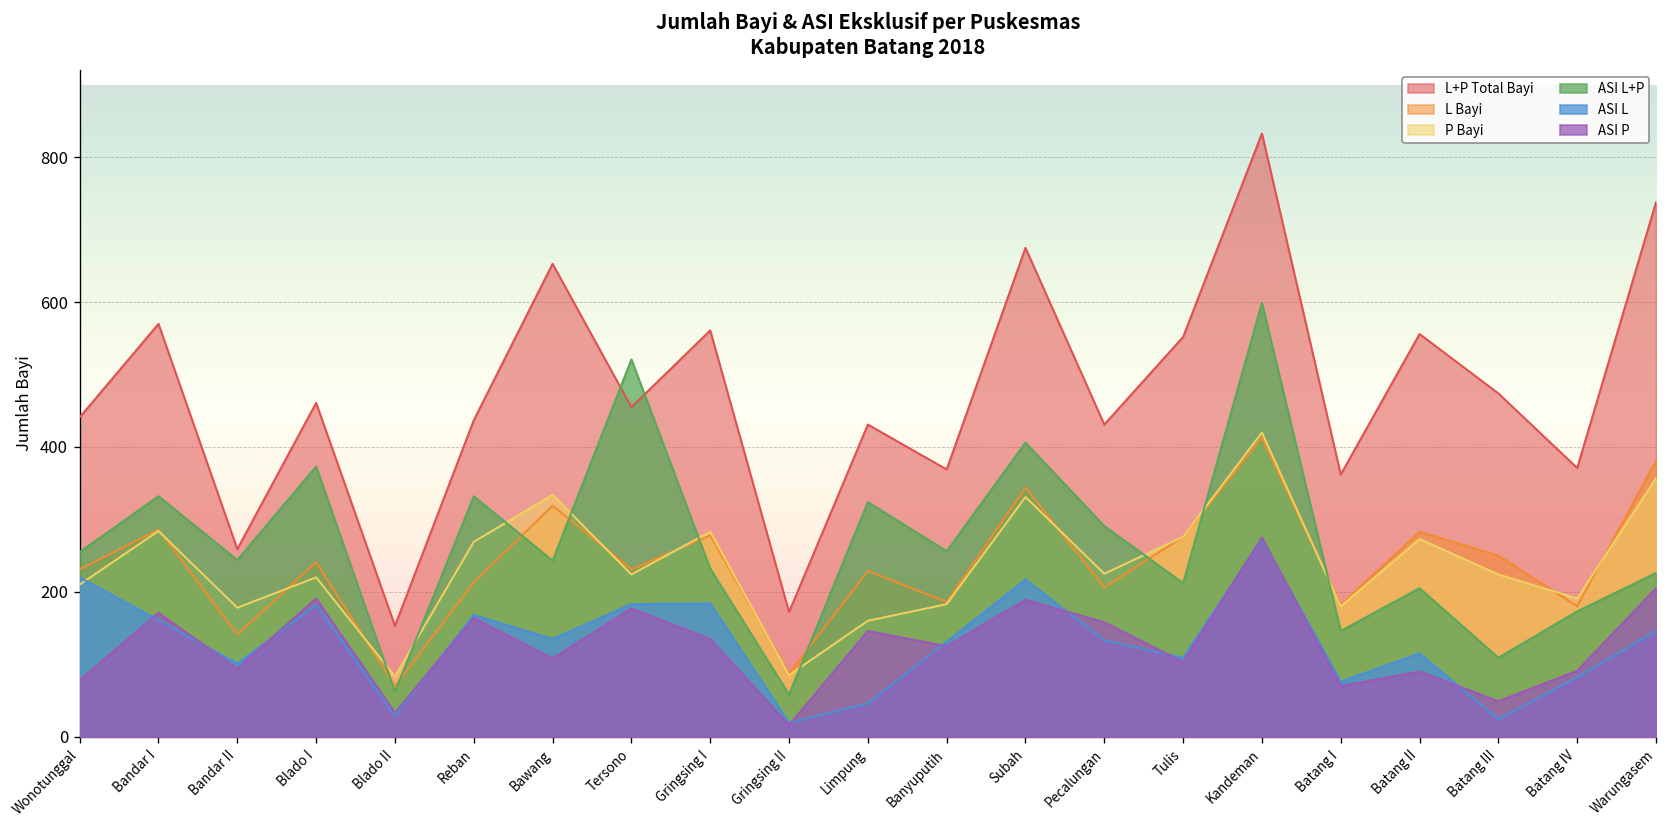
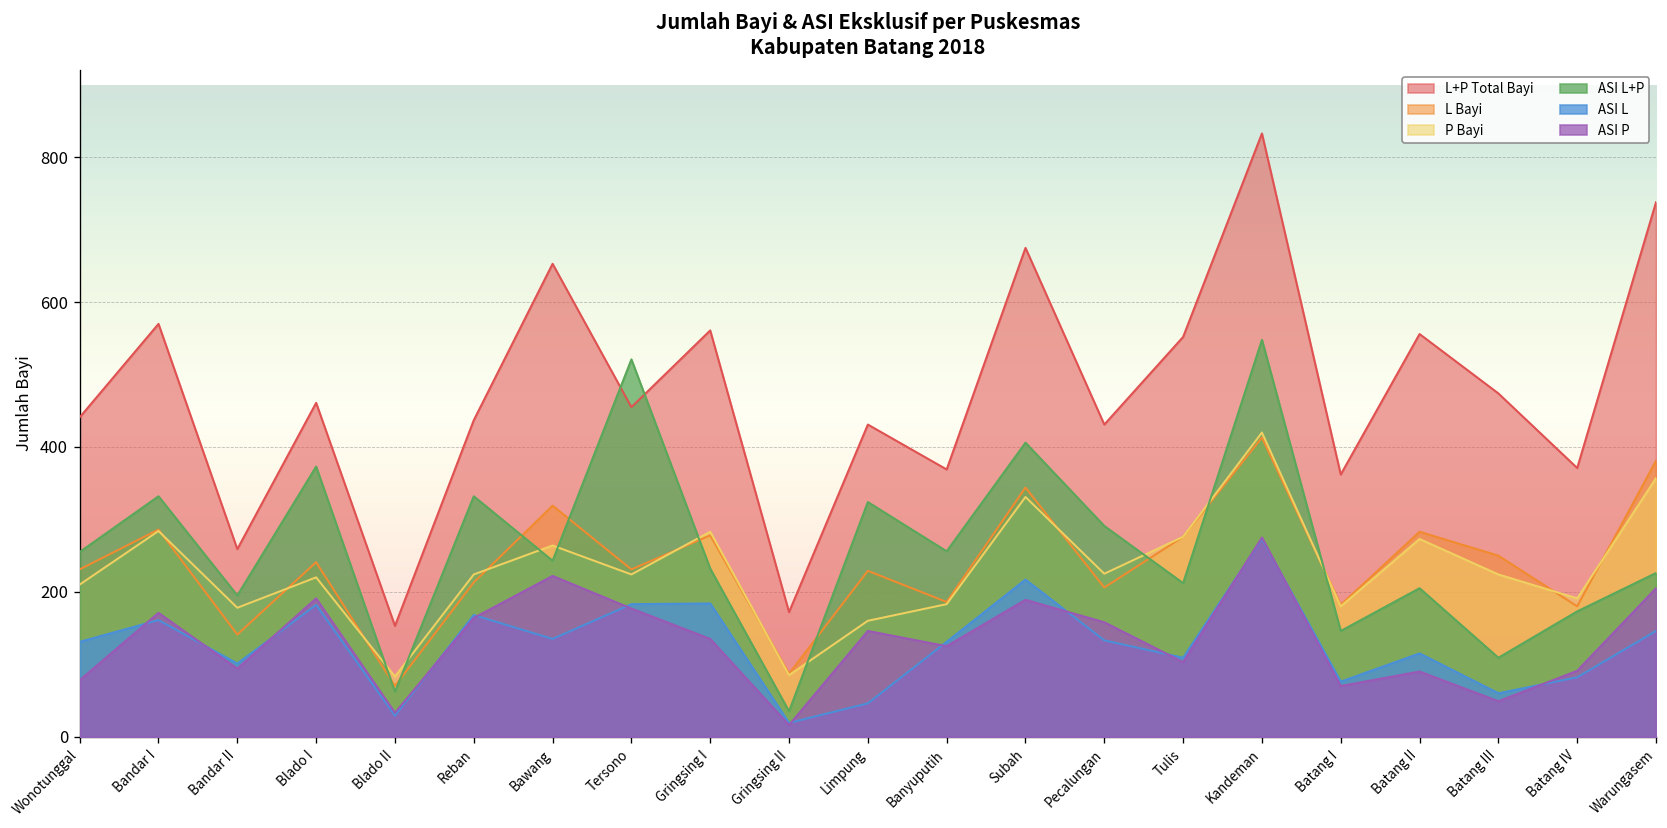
  {
    "P Bayi": {
      "Wonotunggal": 210,
      "Bandar II": 180,
      "Blado I": 220,
      "Blado II": 80,
-     "Reban": 270,
-     "Bawang": 330,
+     "Reban": 220,
+     "Bawang": 260,
      "Tersono": 220,
      "Gringsing I": 280,
      "Limpung": 160,
      "Subah": 330,
      "Pecalungan": 230,
      "Kandeman": 420,
      "Batang II": 270,
      "Batang III": 220,
      "Batang IV": 190,
      "Warungasem": 360
    },
    "ASI L+P": {
      "Wonotunggal": 260,
      "Bandar I": 330,
-     "Bandar II": 240,
+     "Bandar II": 200,
      "Blado I": 370,
      "Blado II": 60,
      "Reban": 330,
      "Bawang": 240,
      "Tersono": 520,
      "Gringsing I": 230,
-     "Gringsing II": 60,
+     "Gringsing II": 40,
      "Limpung": 320,
      "Banyuputih": 260,
      "Subah": 410,
      "Pecalungan": 290,
      "Tulis": 210,
-     "Kandeman": 600,
+     "Kandeman": 550,
      "Batang I": 150,
      "Batang II": 210,
      "Batang III": 110,
      "Batang IV": 170,
      "Warungasem": 230
    },
    "ASI L": {
-     "Wonotunggal": 220,
+     "Wonotunggal": 130,
      "Bandar I": 160,
      "Bandar II": 100,
      "Blado I": 180,
      "Bawang": 140,
      "Tersono": 180,
      "Gringsing I": 180,
      "Limpung": 50,
      "Banyuputih": 130,
      "Subah": 220,
      "Pecalungan": 130,
      "Tulis": 110,
      "Batang I": 80,
      "Batang II": 120,
-     "Batang III": 20,
+     "Batang III": 60,
      "Batang IV": 80,
      "Warungasem": 150
    },
    "ASI P": {
      "Wonotunggal": 80,
      "Bandar I": 170,
      "Bandar II": 90,
      "Blado I": 190,
-     "Bawang": 110,
+     "Bawang": 220,
      "Tersono": 180,
      "Gringsing I": 140,
      "Limpung": 150,
      "Banyuputih": 130,
      "Subah": 190,
      "Pecalungan": 160,
      "Tulis": 100,
      "Batang I": 70,
      "Batang II": 90,
      "Batang III": 50,
      "Batang IV": 90,
      "Warungasem": 210
    }
  }
